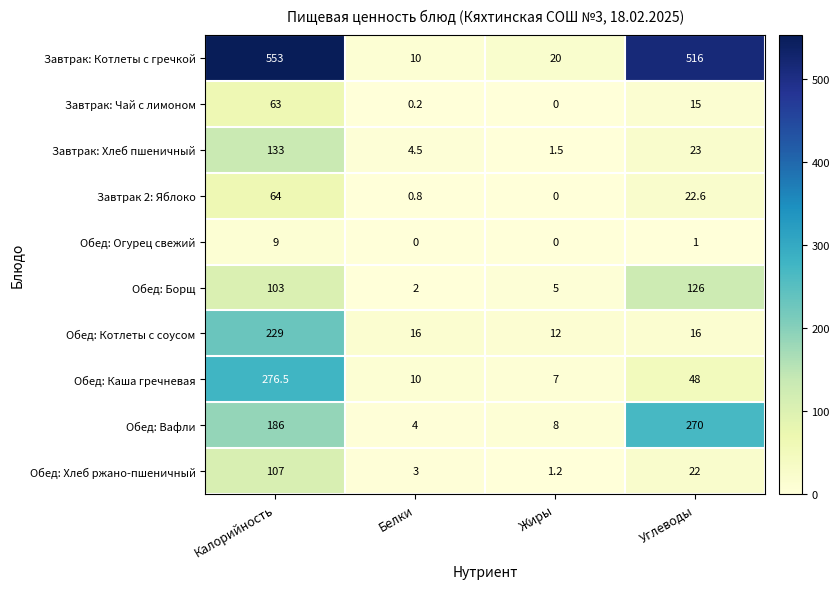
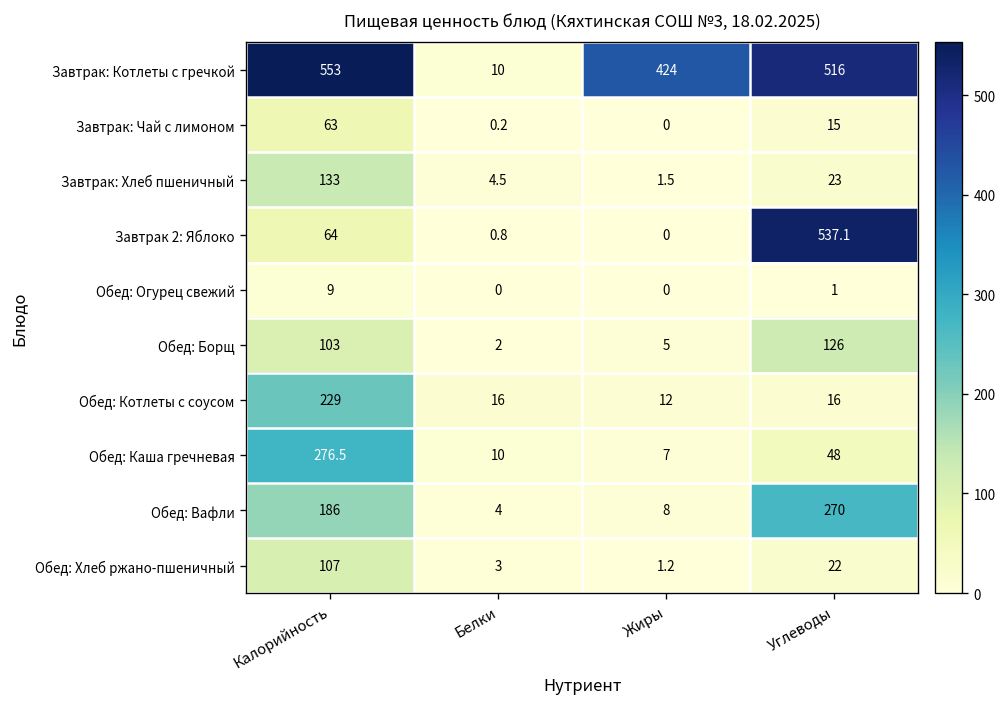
  {
    "Завтрак: Котлеты с гречкой": {
      "Калорийность": 553,
      "Белки": 10,
-     "Жиры": 20,
+     "Жиры": 424,
      "Углеводы": 516
    },
    "Завтрак: Чай с лимоном": {
      "Калорийность": 63,
      "Белки": 0.2,
      "Жиры": 0,
      "Углеводы": 15
    },
    "Завтрак: Хлеб пшеничный": {
      "Калорийность": 133,
      "Белки": 4.5,
      "Жиры": 1.5,
      "Углеводы": 23
    },
    "Завтрак 2: Яблоко": {
      "Калорийность": 64,
      "Белки": 0.8,
      "Жиры": 0,
-     "Углеводы": 22.6
+     "Углеводы": 537.1
    },
    "Обед: Огурец свежий": {
      "Калорийность": 9,
      "Белки": 0,
      "Жиры": 0,
      "Углеводы": 1
    },
    "Обед: Борщ": {
      "Калорийность": 103,
      "Белки": 2,
      "Жиры": 5,
      "Углеводы": 126
    },
    "Обед: Котлеты с соусом": {
      "Калорийность": 229,
      "Белки": 16,
      "Жиры": 12,
      "Углеводы": 16
    },
    "Обед: Каша гречневая": {
      "Калорийность": 276.5,
      "Белки": 10,
      "Жиры": 7,
      "Углеводы": 48
    },
    "Обед: Вафли": {
      "Калорийность": 186,
      "Белки": 4,
      "Жиры": 8,
      "Углеводы": 270
    },
    "Обед: Хлеб ржано-пшеничный": {
      "Калорийность": 107,
      "Белки": 3,
      "Жиры": 1.2,
      "Углеводы": 22
    }
  }
